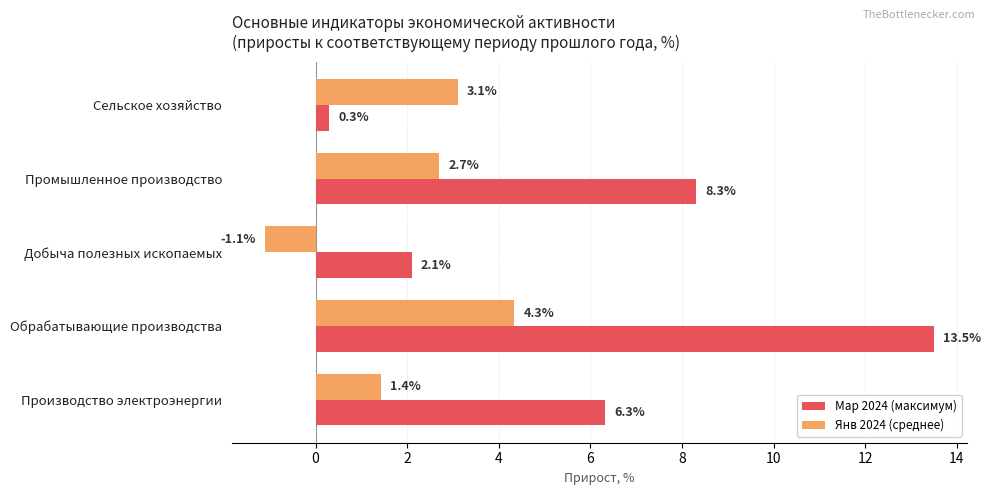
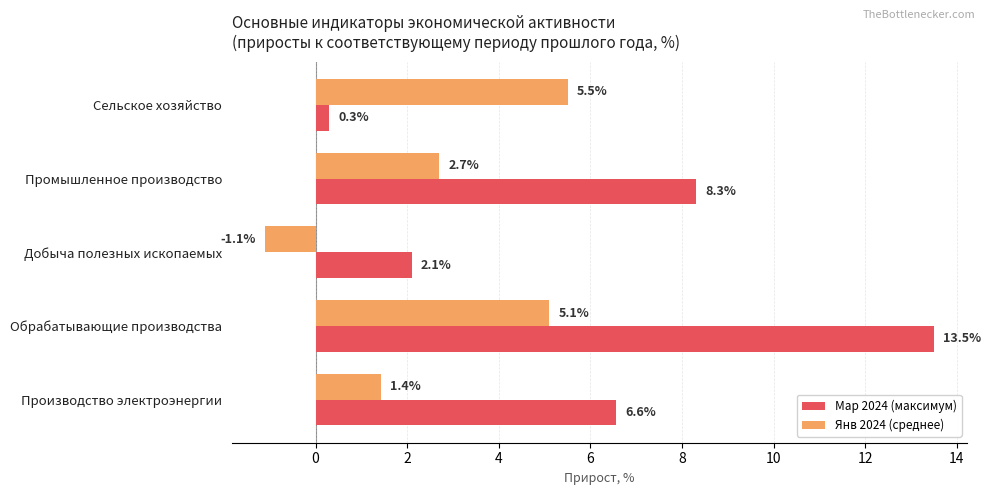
  {
    "Мар 2024 (максимум)": {
      "Сельское хозяйство": "0.3%",
      "Промышленное производство": "8.3%",
      "Добыча полезных ископаемых": "2.1%",
      "Обрабатывающие производства": "13.5%",
-     "Производство электроэнергии": "6.3%"
+     "Производство электроэнергии": "6.6%"
    },
    "Янв 2024 (среднее)": {
-     "Сельское хозяйство": "3.1%",
+     "Сельское хозяйство": "5.5%",
      "Промышленное производство": "2.7%",
      "Добыча полезных ископаемых": "-1.1%",
-     "Обрабатывающие производства": "4.3%",
+     "Обрабатывающие производства": "5.1%",
      "Производство электроэнергии": "1.4%"
    }
  }
